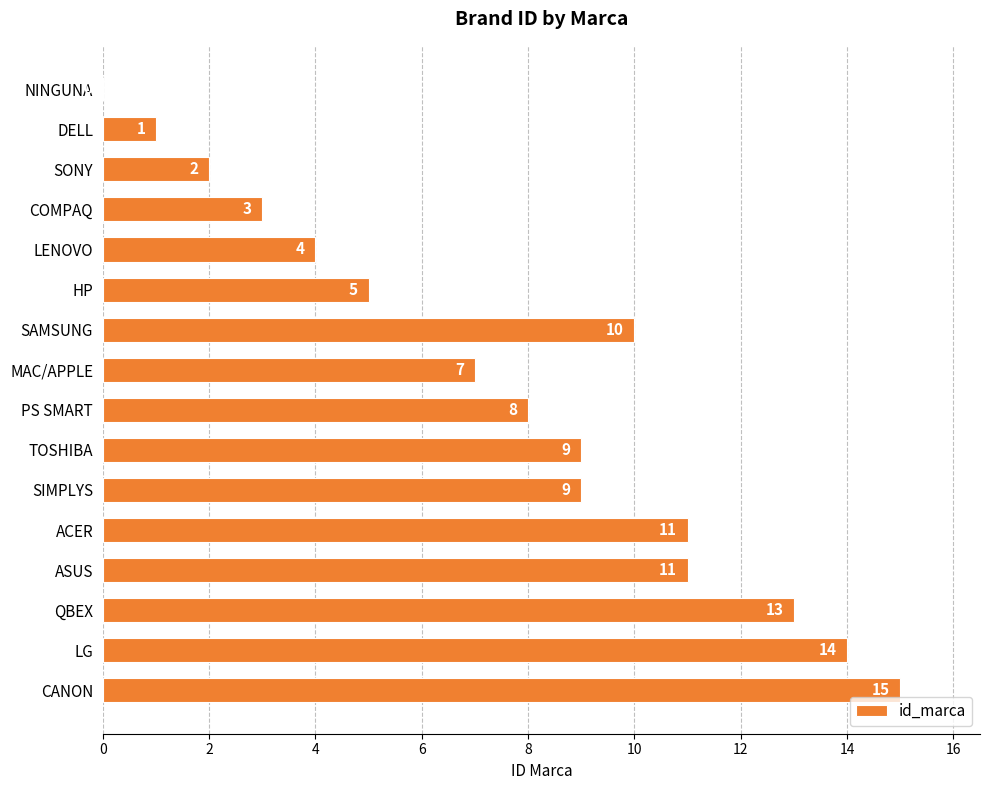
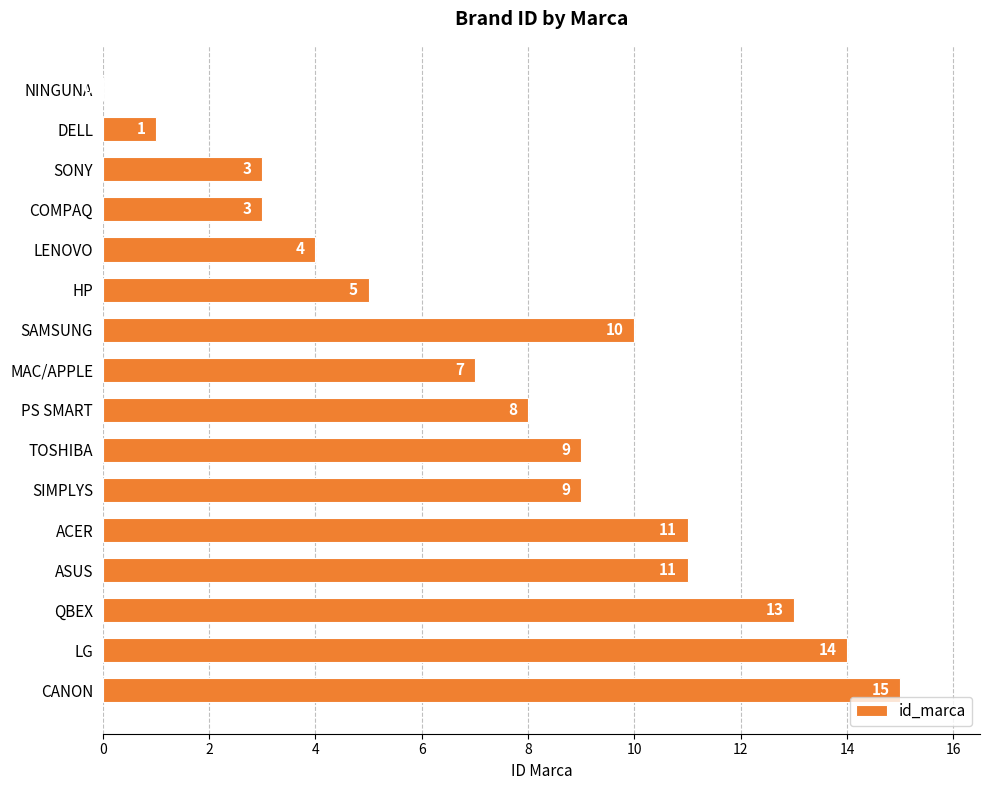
  {
    "DELL": 1,
-   "SONY": 2,
+   "SONY": 3,
    "COMPAQ": 3,
    "LENOVO": 4,
    "HP": 5,
    "SAMSUNG": 10,
    "MAC/APPLE": 7,
    "PS SMART": 8,
    "TOSHIBA": 9,
    "SIMPLYS": 9,
    "ACER": 11,
    "ASUS": 11,
    "QBEX": 13,
    "LG": 14
  }
